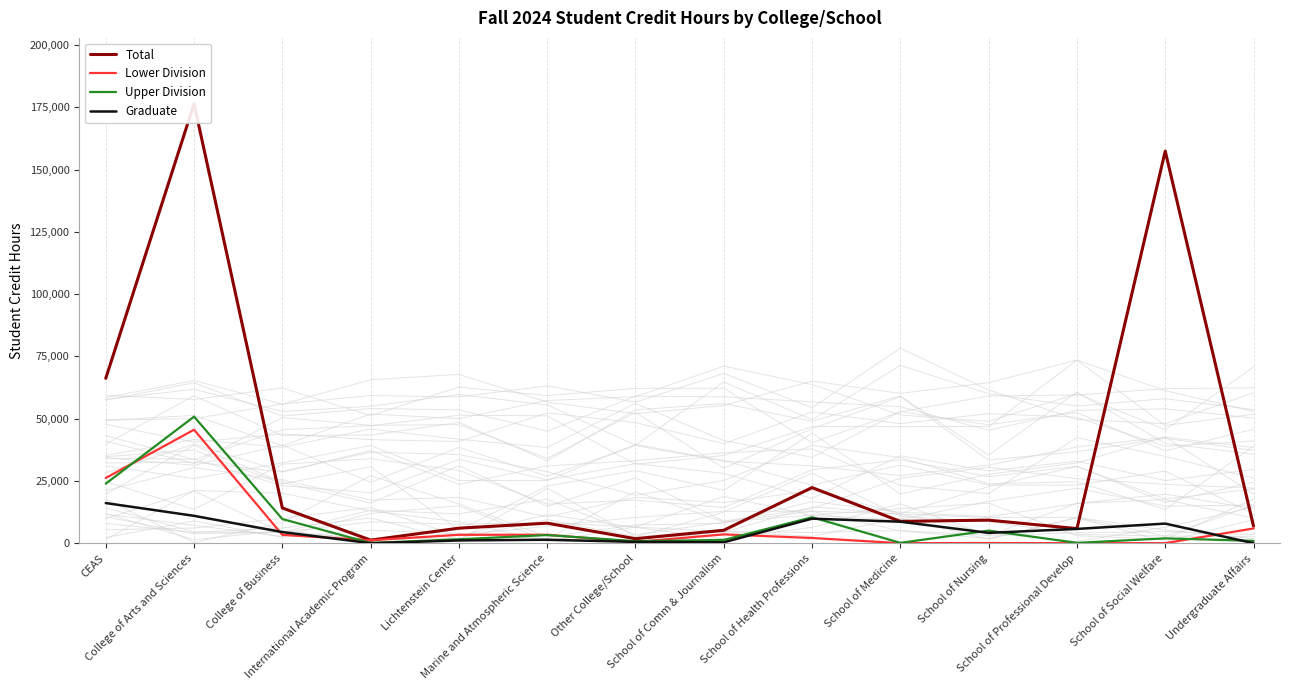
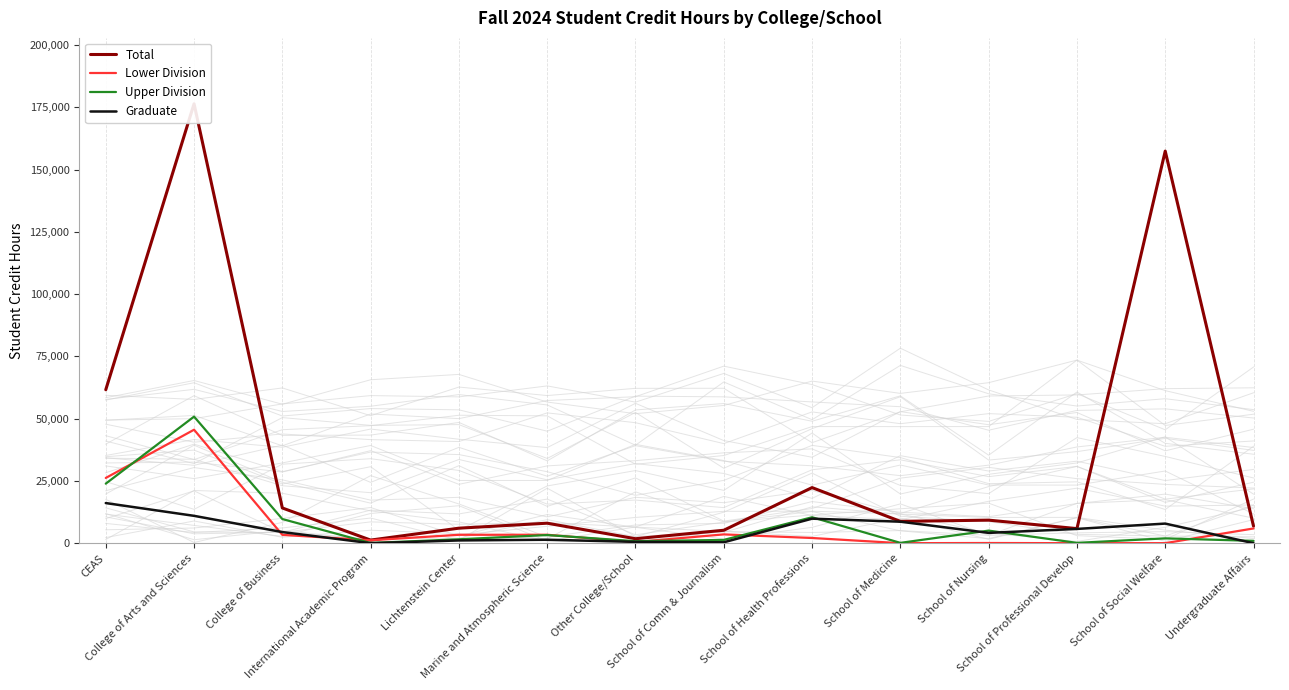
  {
    "Total": {
-     "CEAS": "66,000",
+     "CEAS": "62,000",
      "College of Business": "14,000",
      "School of Social Welfare": "157,000"
    },
    "Lower Division": {
      "CEAS": "26,000",
      "College of Arts and Sciences": "46,000",
      "School of Nursing": "0"
    },
    "Graduate": {
      "CEAS": "16,000",
      "College of Arts and Sciences": "11,000",
      "School of Social Welfare": "8,000"
    }
  }
